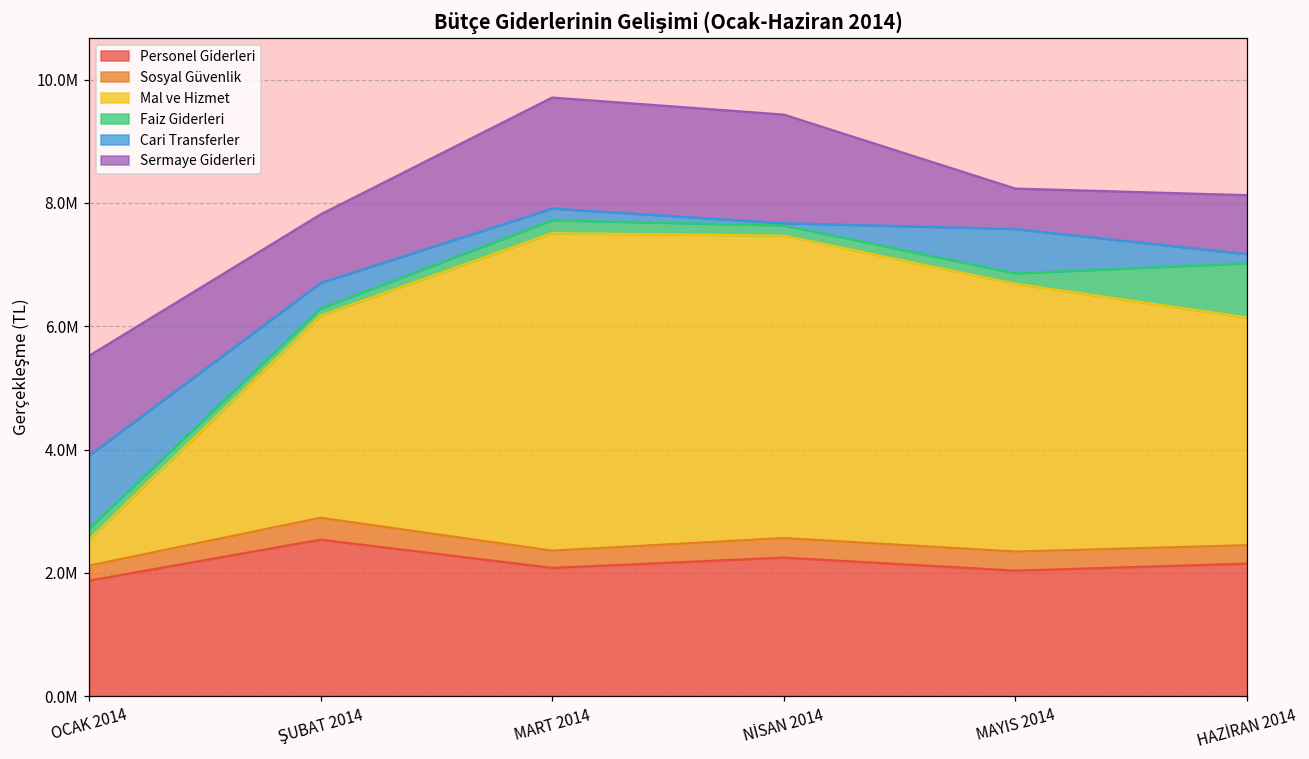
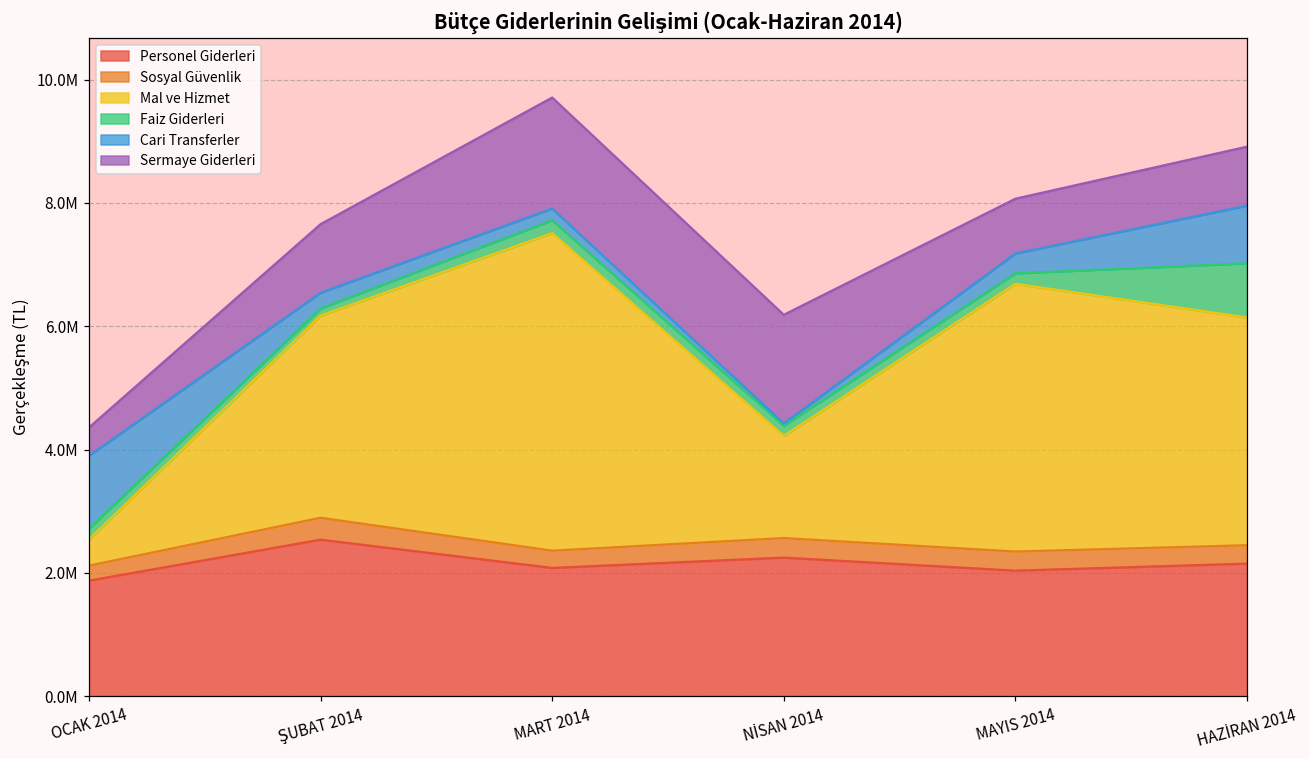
  {
    "Mal ve Hizmet": {
      "OCAK 2014": 400000,
      "ŞUBAT 2014": 3300000,
      "MART 2014": 5200000,
-     "NİSAN 2014": 4900000,
+     "NİSAN 2014": 1700000,
      "MAYIS 2014": 4300000,
      "HAZİRAN 2014": 3700000
    },
    "Faiz Giderleri": {
      "OCAK 2014": 200000,
      "ŞUBAT 2014": 100000,
      "MART 2014": 200000,
      "MAYIS 2014": 200000,
      "HAZİRAN 2014": 900000
    },
    "Cari Transferler": {
      "OCAK 2014": 1200000,
-     "ŞUBAT 2014": 400000,
+     "ŞUBAT 2014": 300000,
      "MART 2014": 200000,
-     "MAYIS 2014": 700000,
-     "HAZİRAN 2014": 100000
+     "MAYIS 2014": 300000,
+     "HAZİRAN 2014": 900000
    },
    "Sermaye Giderleri": {
-     "OCAK 2014": 1600000,
+     "OCAK 2014": 500000,
      "ŞUBAT 2014": 1100000,
      "MART 2014": 1800000,
      "NİSAN 2014": 1800000,
-     "MAYIS 2014": 700000,
+     "MAYIS 2014": 900000,
      "HAZİRAN 2014": 1000000
    }
  }
